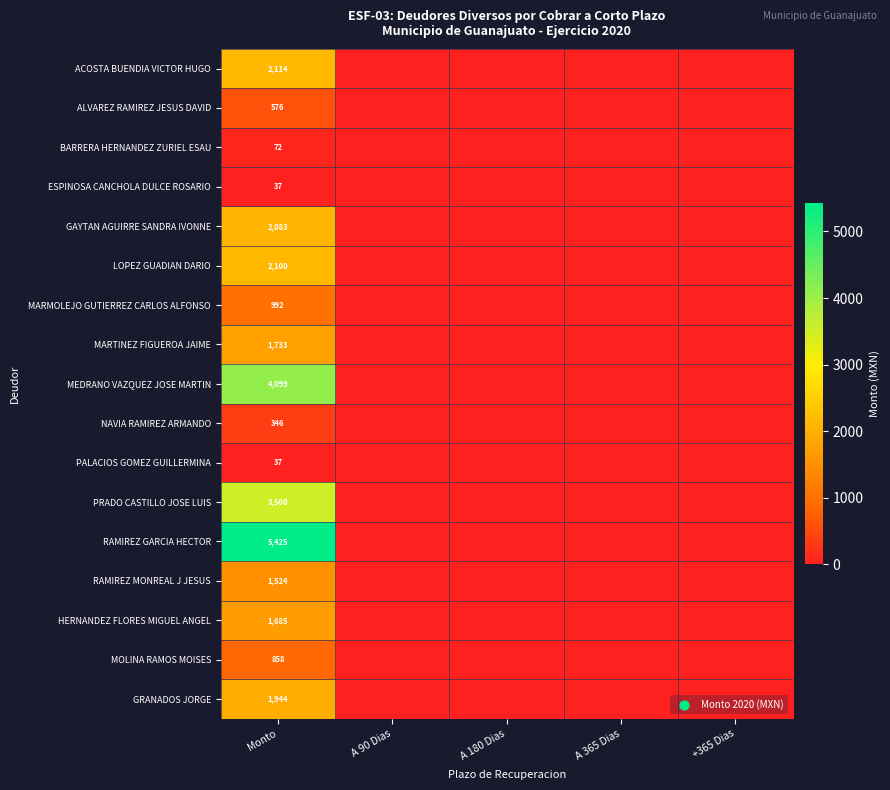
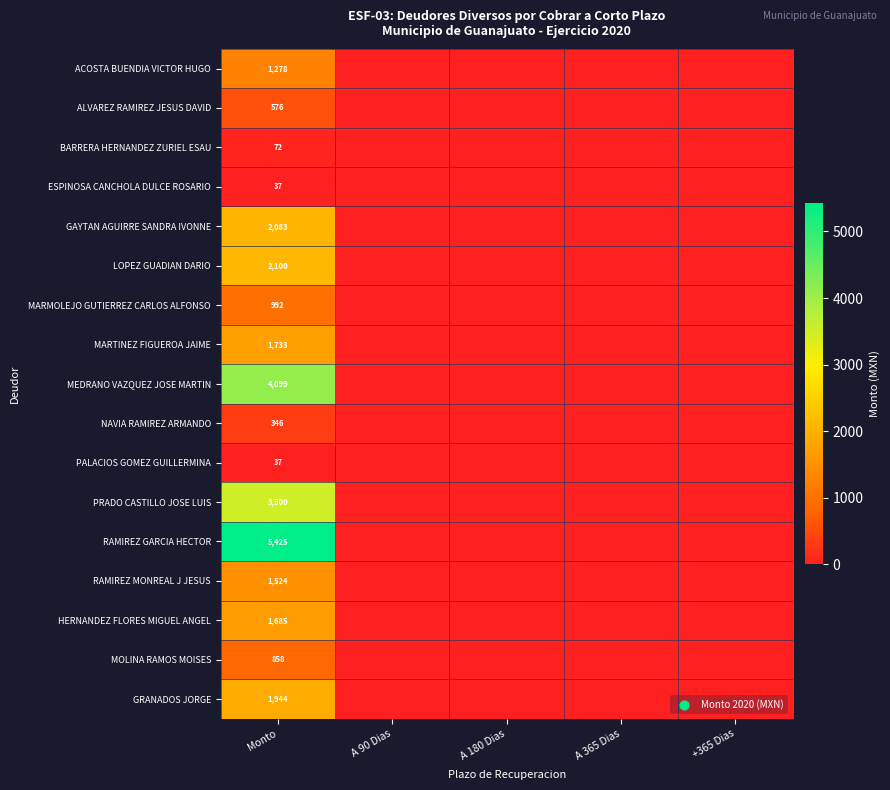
  {
    "ACOSTA BUENDIA VICTOR HUGO": {
-     "Monto": "2,114"
+     "Monto": "1,278"
    },
    "ALVAREZ RAMIREZ JESUS DAVID": {
      "Monto": "576"
    },
    "BARRERA HERNANDEZ ZURIEL ESAU": {
      "Monto": "72"
    },
    "ESPINOSA CANCHOLA DULCE ROSARIO": {
      "Monto": "37"
    },
    "GAYTAN AGUIRRE SANDRA IVONNE": {
      "Monto": "2,083"
    },
    "LOPEZ GUADIAN DARIO": {
      "Monto": "2,100"
    },
    "MARMOLEJO GUTIERREZ CARLOS ALFONSO": {
      "Monto": "992"
    },
    "MARTINEZ FIGUEROA JAIME": {
      "Monto": "1,733"
    },
    "MEDRANO VAZQUEZ JOSE MARTIN": {
      "Monto": "4,099"
    },
    "NAVIA RAMIREZ ARMANDO": {
      "Monto": "346"
    },
    "PALACIOS GOMEZ GUILLERMINA": {
      "Monto": "37"
    },
    "PRADO CASTILLO JOSE LUIS": {
      "Monto": "3,500"
    },
    "RAMIREZ GARCIA HECTOR": {
      "Monto": "5,425"
    },
    "RAMIREZ MONREAL J JESUS": {
      "Monto": "1,524"
    },
    "HERNANDEZ FLORES MIGUEL ANGEL": {
      "Monto": "1,685"
    },
    "MOLINA RAMOS MOISES": {
      "Monto": "858"
    },
    "GRANADOS JORGE": {
      "Monto": "1,944"
    }
  }
